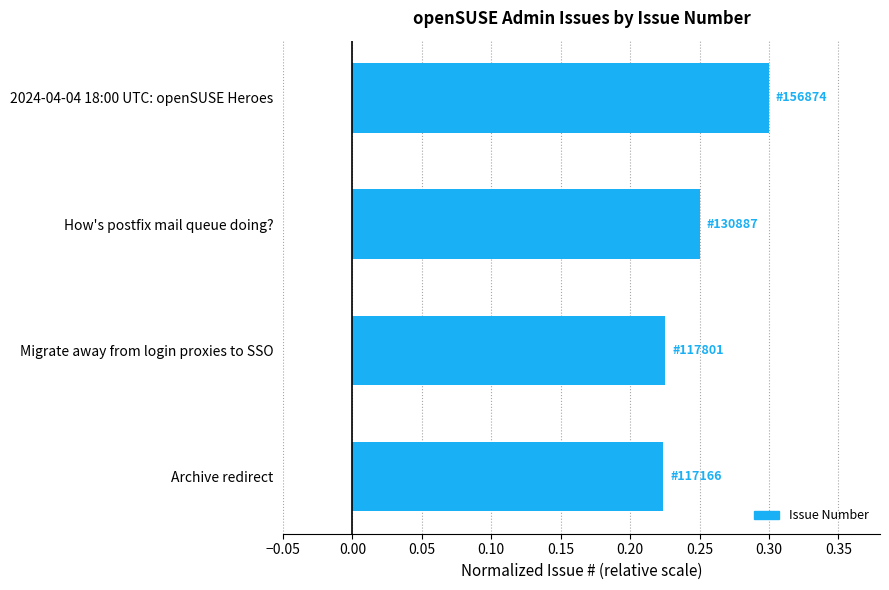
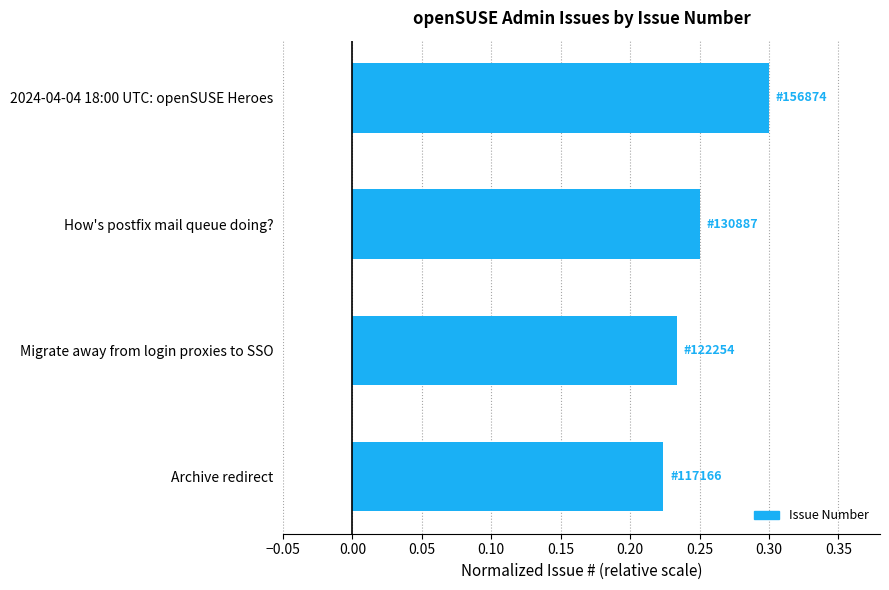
  {
-   "Migrate away from login proxies to SSO": 117801
+   "Migrate away from login proxies to SSO": 122254
  }
